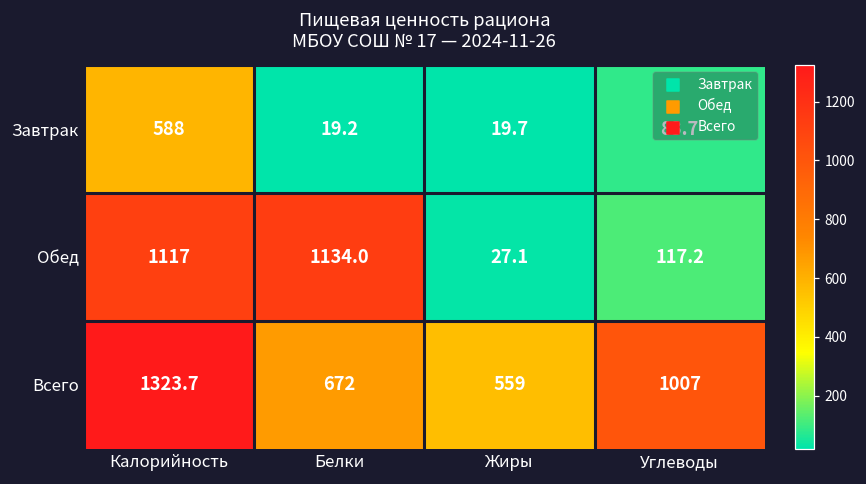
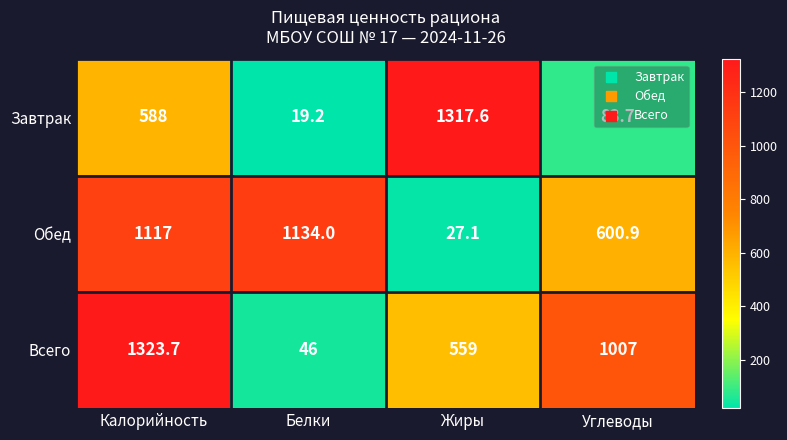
  {
    "Завтрак": {
      "Калорийность": 588,
      "Белки": 19.2,
-     "Жиры": 19.7
+     "Жиры": 1317.6
    },
    "Обед": {
      "Калорийность": 1117,
      "Белки": 1134.0,
      "Жиры": 27.1,
-     "Углеводы": 117.2
+     "Углеводы": 600.9
    },
    "Всего": {
      "Калорийность": 1323.7,
-     "Белки": 672,
+     "Белки": 46,
      "Жиры": 559,
      "Углеводы": 1007
    }
  }
